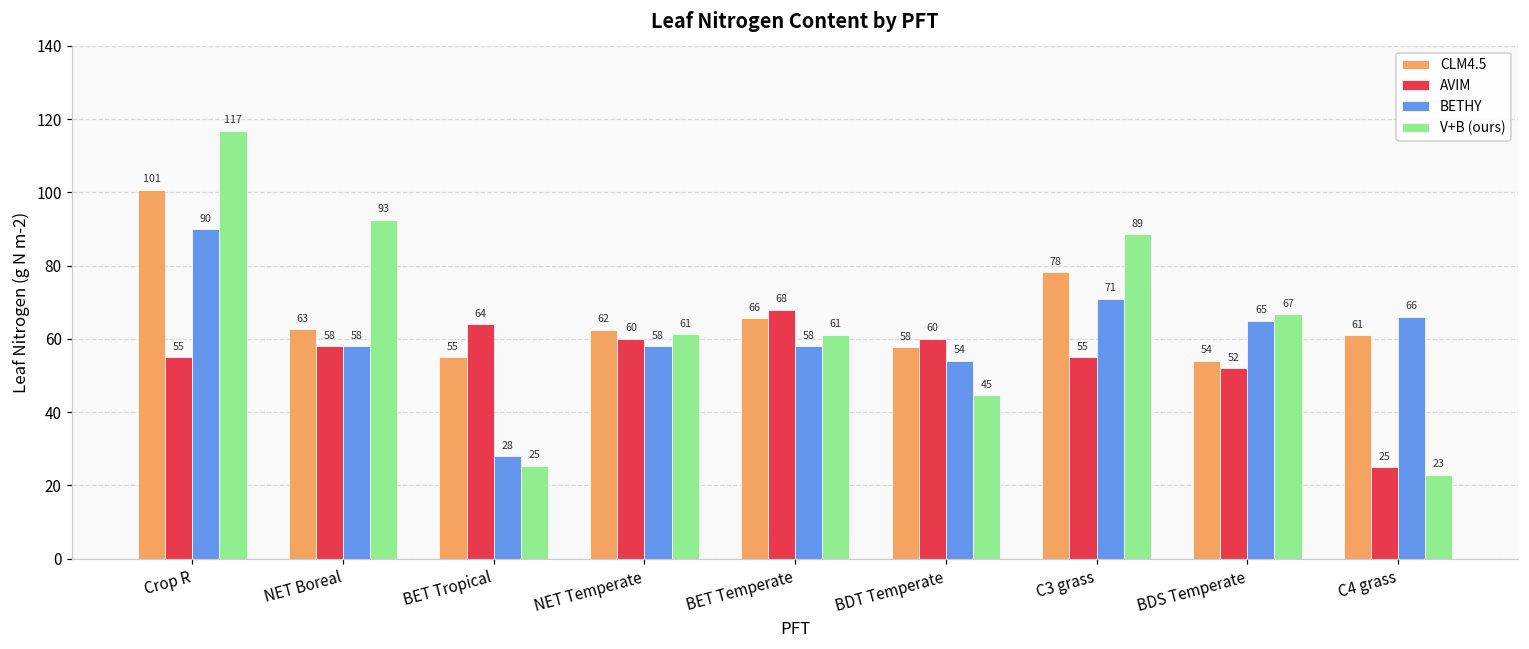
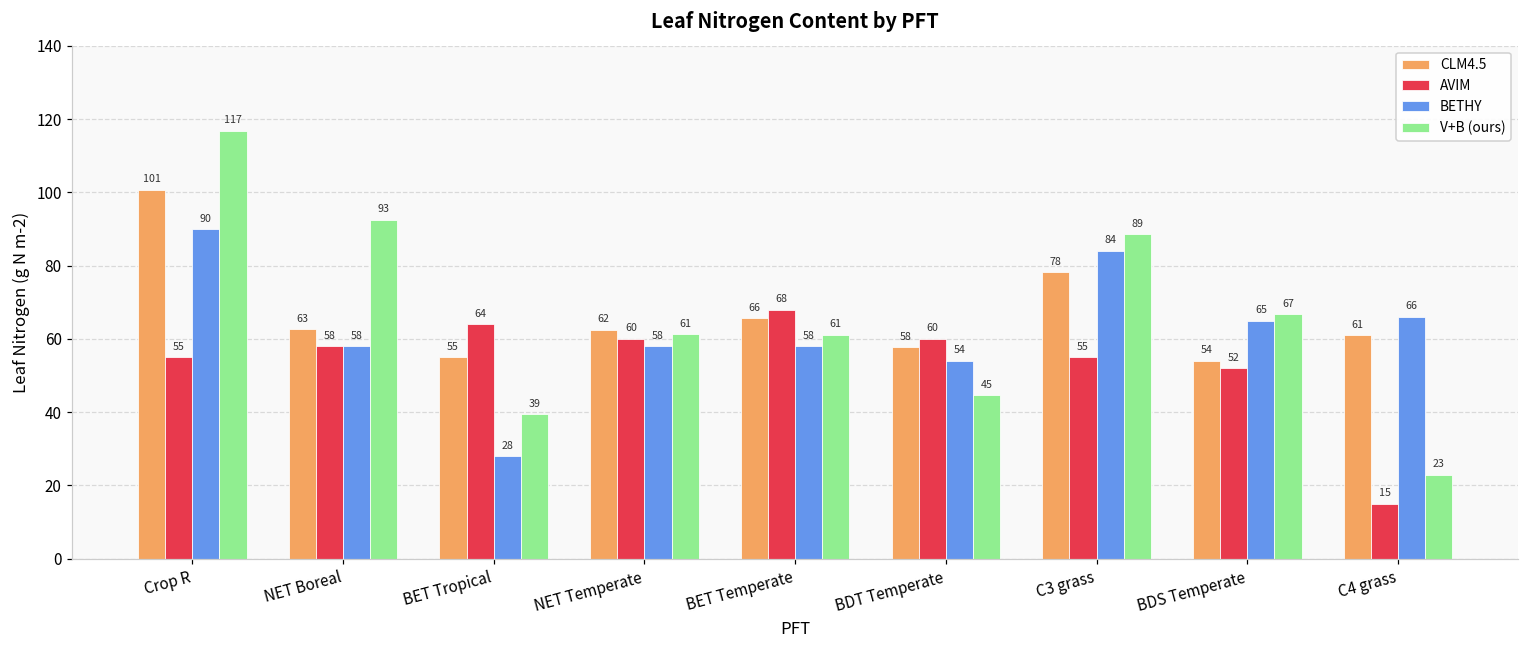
  {
    "CLM4.5": {
      "Crop R": 101,
      "NET Boreal": 63,
      "BET Tropical": 55,
      "NET Temperate": 62,
      "BET Temperate": 66,
      "BDT Temperate": 58,
      "C3 grass": 78,
      "BDS Temperate": 54,
      "C4 grass": 61
    },
    "AVIM": {
      "Crop R": 55,
      "NET Boreal": 58,
      "BET Tropical": 64,
      "NET Temperate": 60,
      "BET Temperate": 68,
      "BDT Temperate": 60,
      "C3 grass": 55,
      "BDS Temperate": 52,
-     "C4 grass": 25
+     "C4 grass": 15
    },
    "BETHY": {
      "Crop R": 90,
      "NET Boreal": 58,
      "BET Tropical": 28,
      "NET Temperate": 58,
      "BET Temperate": 58,
      "BDT Temperate": 54,
-     "C3 grass": 71,
+     "C3 grass": 84,
      "BDS Temperate": 65,
      "C4 grass": 66
    },
    "V+B (ours)": {
      "Crop R": 117,
      "NET Boreal": 93,
-     "BET Tropical": 25,
+     "BET Tropical": 39,
      "NET Temperate": 61,
      "BET Temperate": 61,
      "BDT Temperate": 45,
      "C3 grass": 89,
      "BDS Temperate": 67,
      "C4 grass": 23
    }
  }
